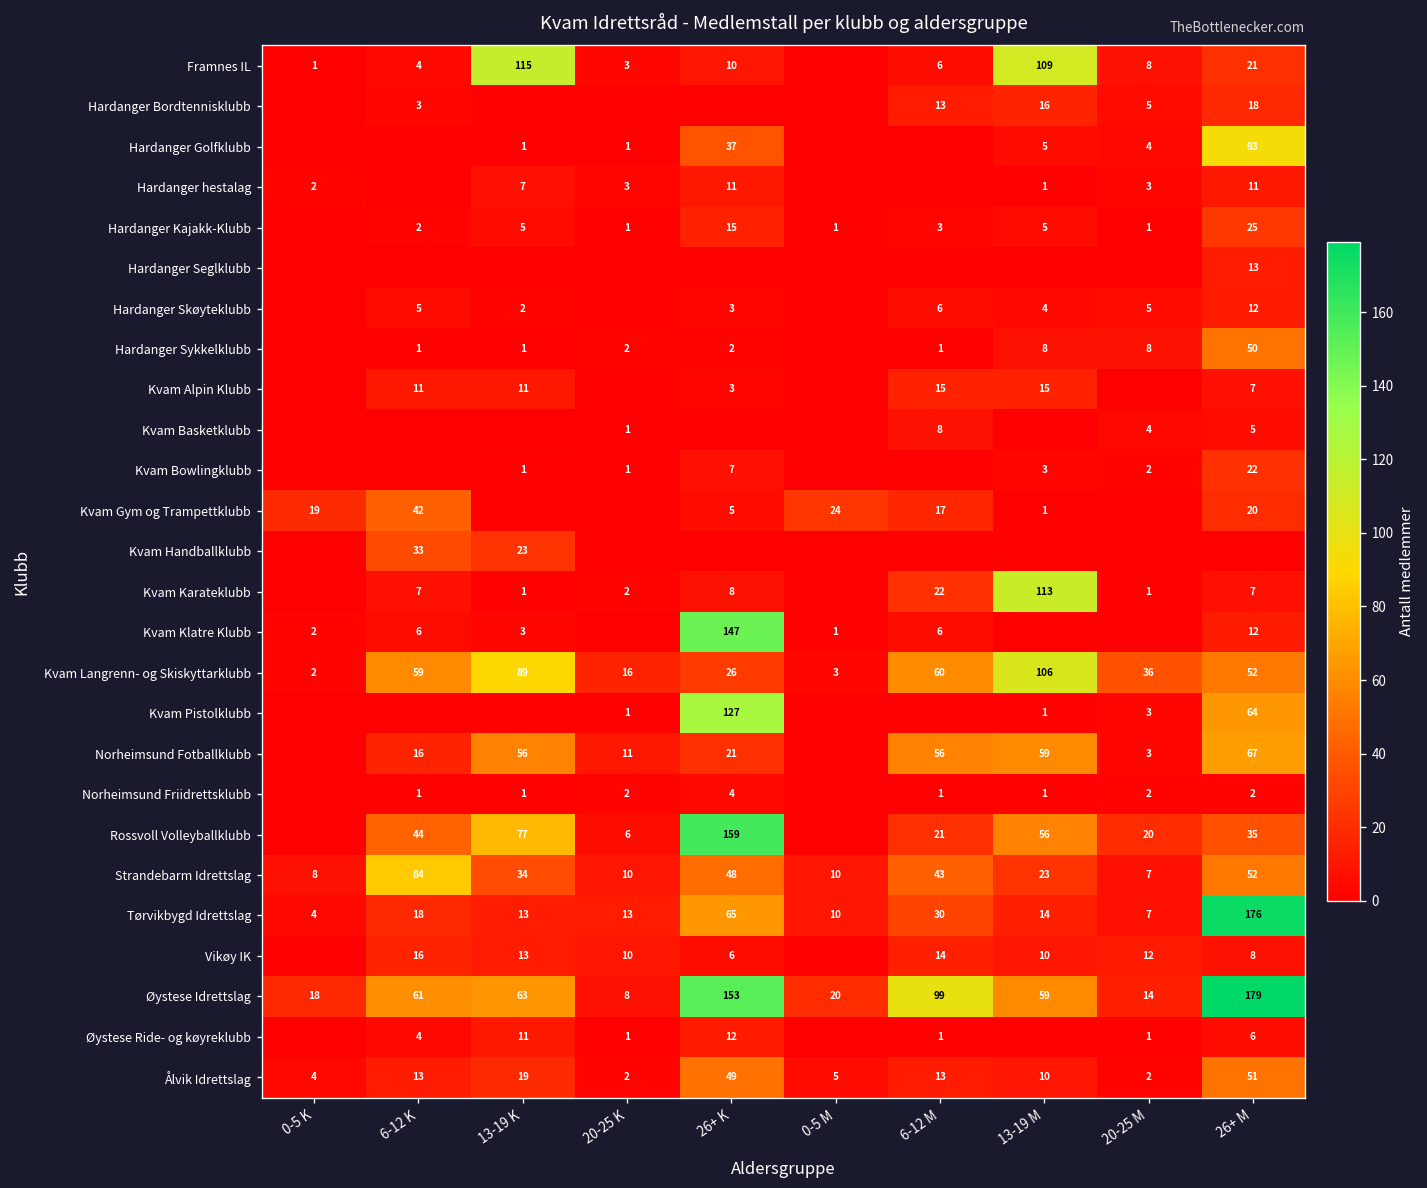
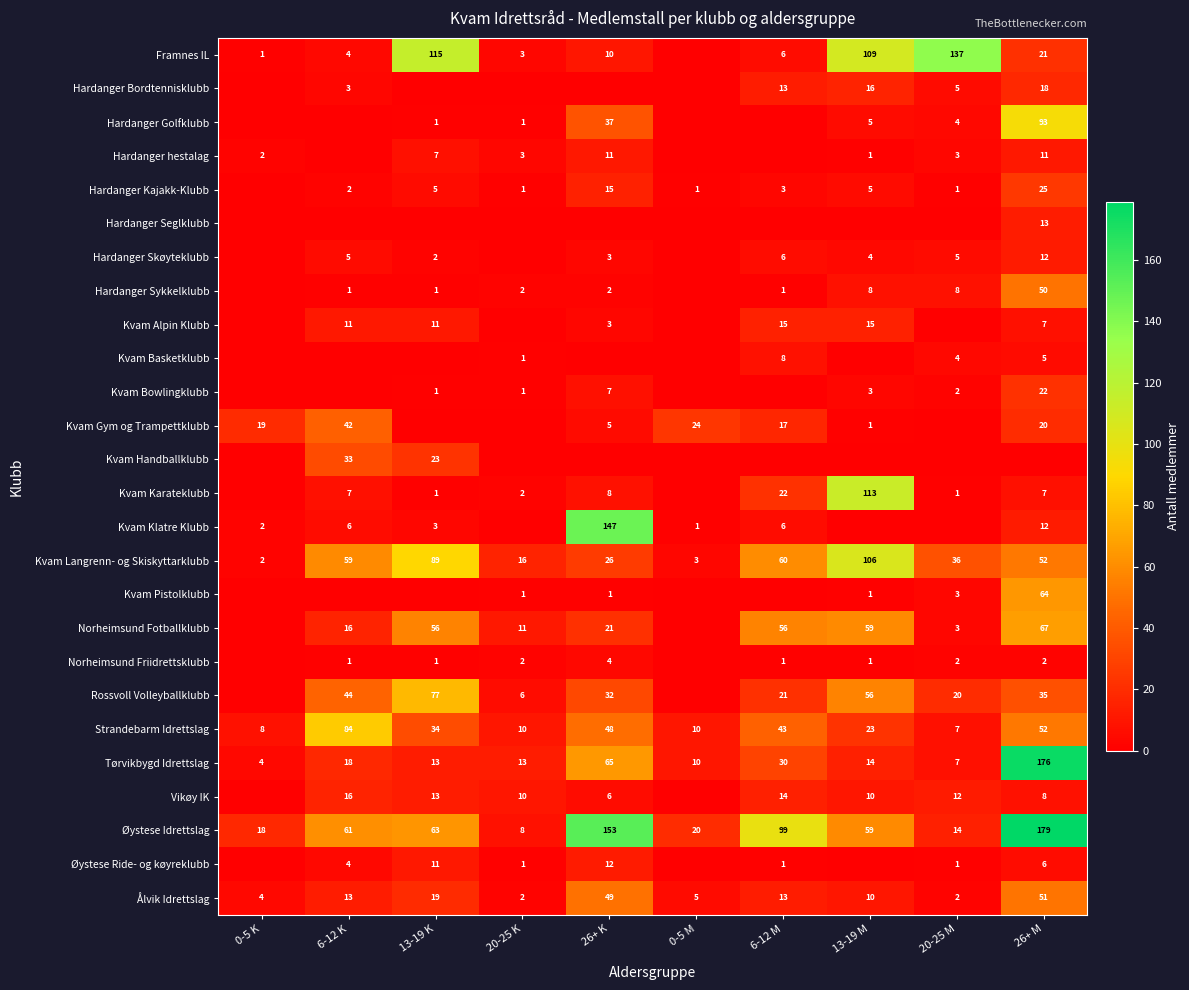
  {
    "Framnes IL": {
      "0-5 K": 1,
      "6-12 K": 4,
      "13-19 K": 115,
      "20-25 K": 3,
      "26+ K": 10,
      "6-12 M": 6,
      "13-19 M": 109,
-     "20-25 M": 8,
+     "20-25 M": 137,
      "26+ M": 21
    },
    "Hardanger Bordtennisklubb": {
      "6-12 K": 3,
      "6-12 M": 13,
      "13-19 M": 16,
      "20-25 M": 5,
      "26+ M": 18
    },
    "Hardanger Golfklubb": {
      "13-19 K": 1,
      "20-25 K": 1,
      "26+ K": 37,
      "13-19 M": 5,
      "20-25 M": 4,
      "26+ M": 93
    },
    "Hardanger hestalag": {
      "0-5 K": 2,
      "13-19 K": 7,
      "20-25 K": 3,
      "26+ K": 11,
      "13-19 M": 1,
      "20-25 M": 3,
      "26+ M": 11
    },
    "Hardanger Kajakk-Klubb": {
      "6-12 K": 2,
      "13-19 K": 5,
      "20-25 K": 1,
      "26+ K": 15,
      "0-5 M": 1,
      "6-12 M": 3,
      "13-19 M": 5,
      "20-25 M": 1,
      "26+ M": 25
    },
    "Hardanger Seglklubb": {
      "26+ M": 13
    },
    "Hardanger Skøyteklubb": {
      "6-12 K": 5,
      "13-19 K": 2,
      "26+ K": 3,
      "6-12 M": 6,
      "13-19 M": 4,
      "20-25 M": 5,
      "26+ M": 12
    },
    "Hardanger Sykkelklubb": {
      "6-12 K": 1,
      "13-19 K": 1,
      "20-25 K": 2,
      "26+ K": 2,
      "6-12 M": 1,
      "13-19 M": 8,
      "20-25 M": 8,
      "26+ M": 50
    },
    "Kvam Alpin Klubb": {
      "6-12 K": 11,
      "13-19 K": 11,
      "26+ K": 3,
      "6-12 M": 15,
      "13-19 M": 15,
      "26+ M": 7
    },
    "Kvam Basketklubb": {
      "20-25 K": 1,
      "6-12 M": 8,
      "20-25 M": 4,
      "26+ M": 5
    },
    "Kvam Bowlingklubb": {
      "13-19 K": 1,
      "20-25 K": 1,
      "26+ K": 7,
      "13-19 M": 3,
      "20-25 M": 2,
      "26+ M": 22
    },
    "Kvam Gym og Trampettklubb": {
      "0-5 K": 19,
      "6-12 K": 42,
      "26+ K": 5,
      "0-5 M": 24,
      "6-12 M": 17,
      "13-19 M": 1,
      "26+ M": 20
    },
    "Kvam Handballklubb": {
      "6-12 K": 33,
      "13-19 K": 23
    },
    "Kvam Karateklubb": {
      "6-12 K": 7,
      "13-19 K": 1,
      "20-25 K": 2,
      "26+ K": 8,
      "6-12 M": 22,
      "13-19 M": 113,
      "20-25 M": 1,
      "26+ M": 7
    },
    "Kvam Klatre Klubb": {
      "0-5 K": 2,
      "6-12 K": 6,
      "13-19 K": 3,
      "26+ K": 147,
      "0-5 M": 1,
      "6-12 M": 6,
      "26+ M": 12
    },
    "Kvam Langrenn- og Skiskyttarklubb": {
      "0-5 K": 2,
      "6-12 K": 59,
      "13-19 K": 89,
      "20-25 K": 16,
      "26+ K": 26,
      "0-5 M": 3,
      "6-12 M": 60,
      "13-19 M": 106,
      "20-25 M": 36,
      "26+ M": 52
    },
    "Kvam Pistolklubb": {
      "20-25 K": 1,
-     "26+ K": 127,
+     "26+ K": 1,
      "13-19 M": 1,
      "20-25 M": 3,
      "26+ M": 64
    },
    "Norheimsund Fotballklubb": {
      "6-12 K": 16,
      "13-19 K": 56,
      "20-25 K": 11,
      "26+ K": 21,
      "6-12 M": 56,
      "13-19 M": 59,
      "20-25 M": 3,
      "26+ M": 67
    },
    "Norheimsund Friidrettsklubb": {
      "6-12 K": 1,
      "13-19 K": 1,
      "20-25 K": 2,
      "26+ K": 4,
      "6-12 M": 1,
      "13-19 M": 1,
      "20-25 M": 2,
      "26+ M": 2
    },
    "Rossvoll Volleyballklubb": {
      "6-12 K": 44,
      "13-19 K": 77,
      "20-25 K": 6,
-     "26+ K": 159,
+     "26+ K": 32,
      "6-12 M": 21,
      "13-19 M": 56,
      "20-25 M": 20,
      "26+ M": 35
    },
    "Strandebarm Idrettslag": {
      "0-5 K": 8,
      "6-12 K": 84,
      "13-19 K": 34,
      "20-25 K": 10,
      "26+ K": 48,
      "0-5 M": 10,
      "6-12 M": 43,
      "13-19 M": 23,
      "20-25 M": 7,
      "26+ M": 52
    },
    "Tørvikbygd Idrettslag": {
      "0-5 K": 4,
      "6-12 K": 18,
      "13-19 K": 13,
      "20-25 K": 13,
      "26+ K": 65,
      "0-5 M": 10,
      "6-12 M": 30,
      "13-19 M": 14,
      "20-25 M": 7,
      "26+ M": 176
    },
    "Vikøy IK": {
      "6-12 K": 16,
      "13-19 K": 13,
      "20-25 K": 10,
      "26+ K": 6,
      "6-12 M": 14,
      "13-19 M": 10,
      "20-25 M": 12,
      "26+ M": 8
    },
    "Øystese Idrettslag": {
      "0-5 K": 18,
      "6-12 K": 61,
      "13-19 K": 63,
      "20-25 K": 8,
      "26+ K": 153,
      "0-5 M": 20,
      "6-12 M": 99,
      "13-19 M": 59,
      "20-25 M": 14,
      "26+ M": 179
    },
    "Øystese Ride- og køyreklubb": {
      "6-12 K": 4,
      "13-19 K": 11,
      "20-25 K": 1,
      "26+ K": 12,
      "6-12 M": 1,
      "20-25 M": 1,
      "26+ M": 6
    },
    "Ålvik Idrettslag": {
      "0-5 K": 4,
      "6-12 K": 13,
      "13-19 K": 19,
      "20-25 K": 2,
      "26+ K": 49,
      "0-5 M": 5,
      "6-12 M": 13,
      "13-19 M": 10,
      "20-25 M": 2,
      "26+ M": 51
    }
  }
